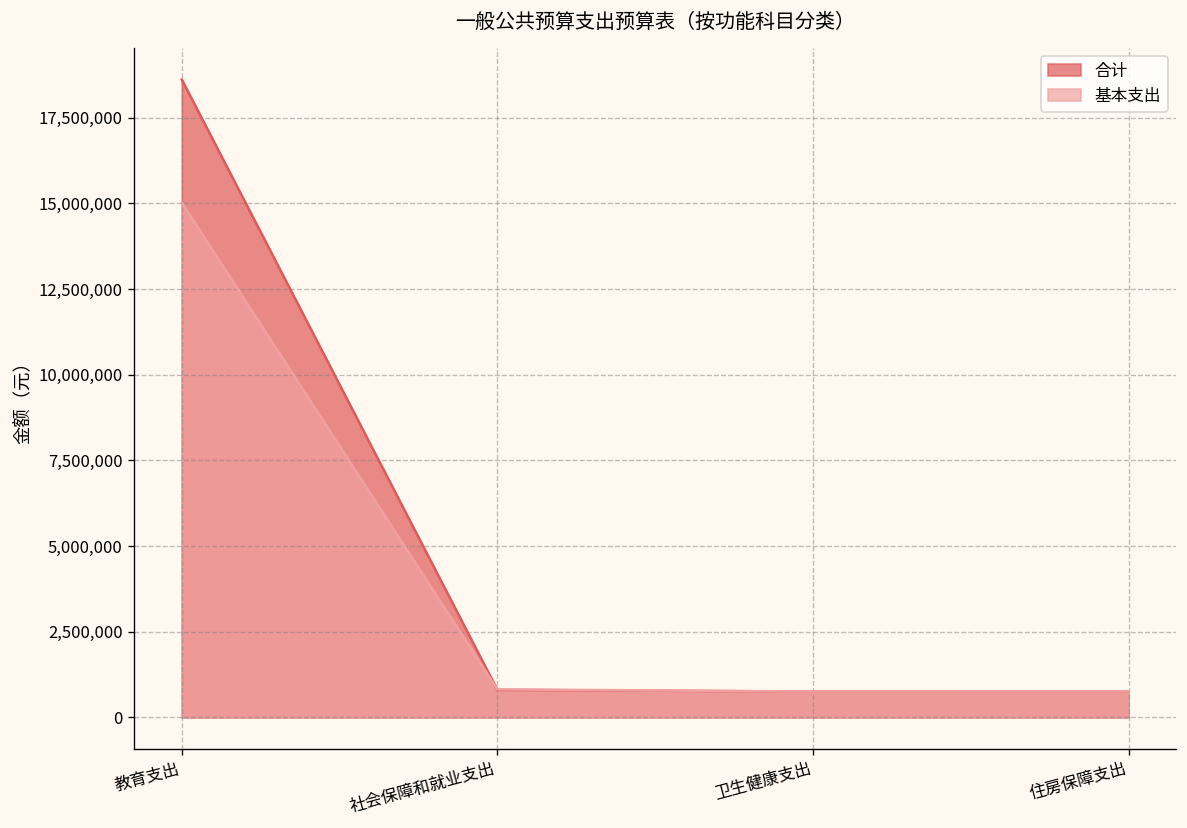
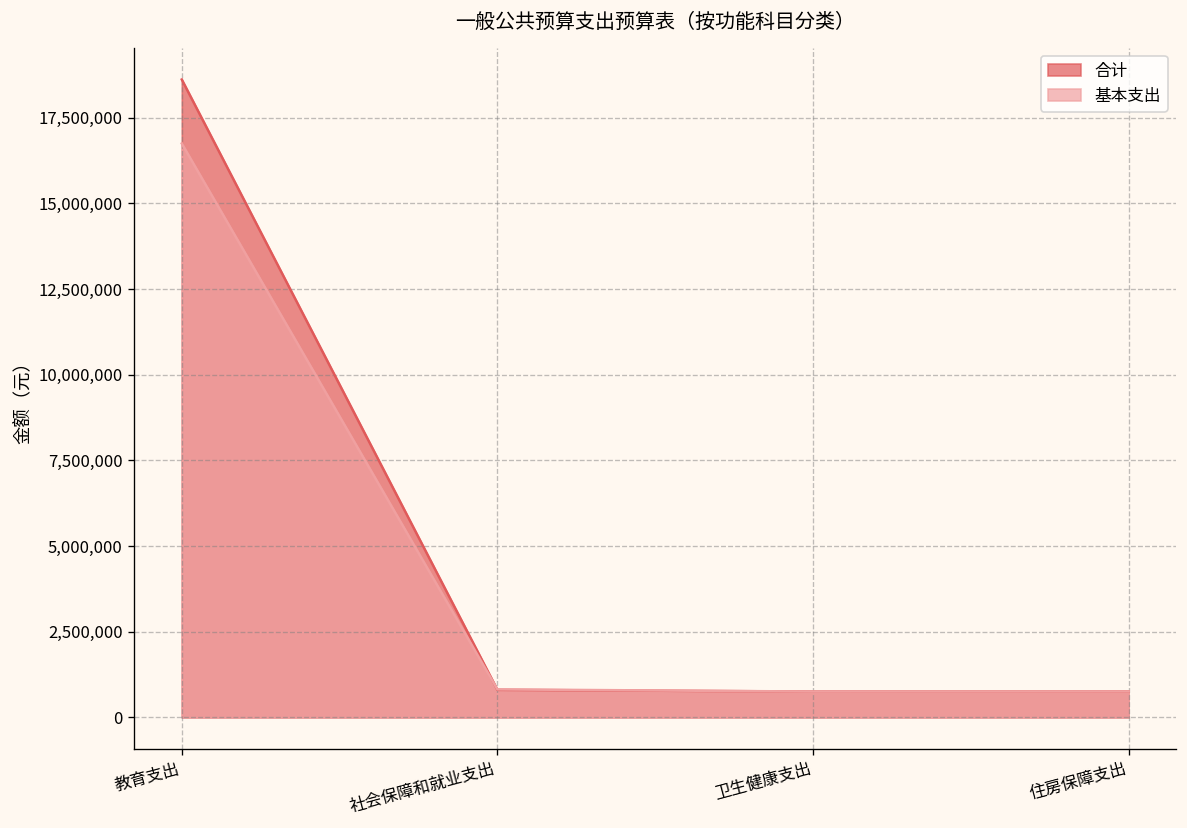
  {
    "合计": {
      "教育支出": "18,600,000"
    },
    "基本支出": {
-     "教育支出": "15,000,000"
+     "教育支出": "16,700,000"
    }
  }
